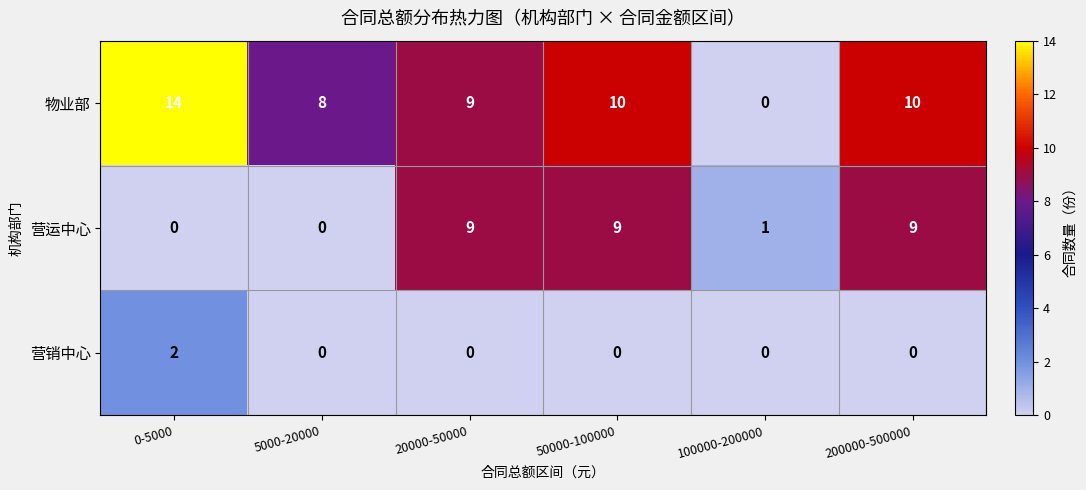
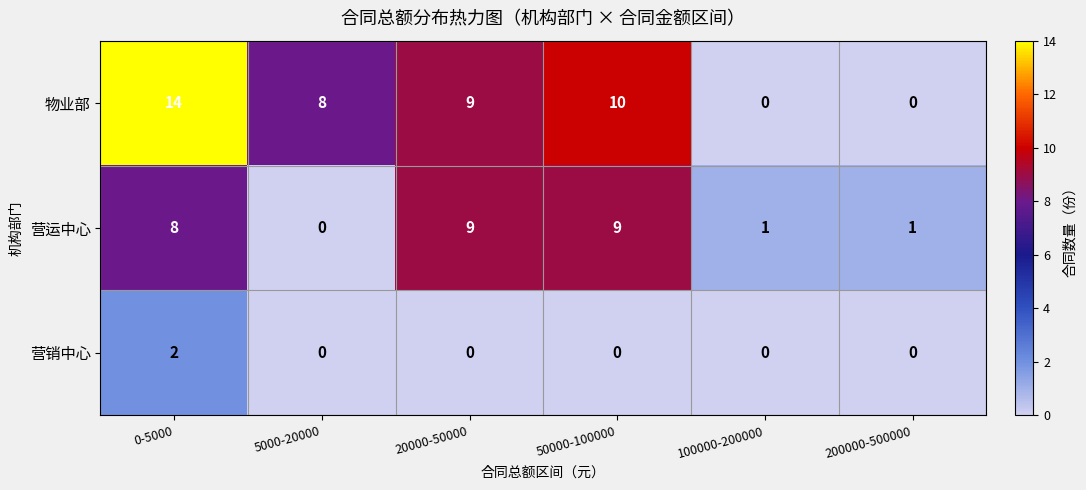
  {
    "物业部": {
      "0-5000": 14,
      "5000-20000": 8,
      "20000-50000": 9,
      "50000-100000": 10,
      "100000-200000": 0,
-     "200000-500000": 10
+     "200000-500000": 0
    },
    "营运中心": {
-     "0-5000": 0,
+     "0-5000": 8,
      "5000-20000": 0,
      "20000-50000": 9,
      "50000-100000": 9,
      "100000-200000": 1,
-     "200000-500000": 9
+     "200000-500000": 1
    },
    "营销中心": {
      "0-5000": 2,
      "5000-20000": 0,
      "20000-50000": 0,
      "50000-100000": 0,
      "100000-200000": 0,
      "200000-500000": 0
    }
  }
